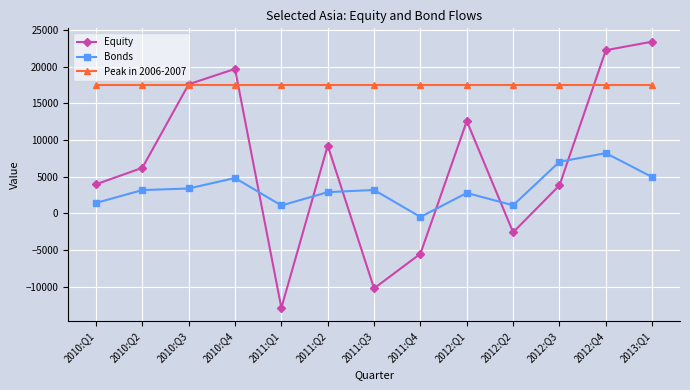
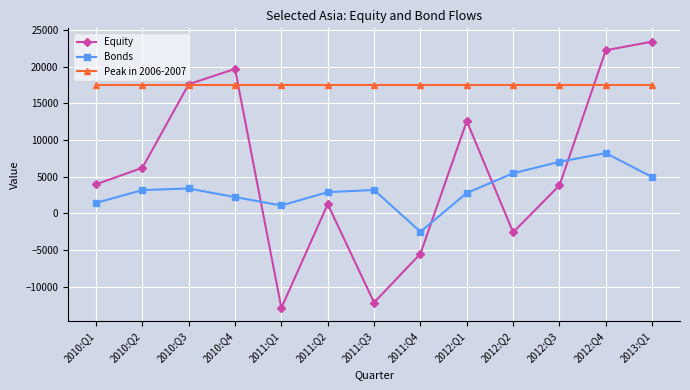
  {
    "Equity": {
      "2010:Q1": 4000,
      "2010:Q2": 6000,
      "2010:Q4": 20000,
      "2011:Q1": -13000,
-     "2011:Q2": 9000,
-     "2011:Q3": -10000,
+     "2011:Q2": 1000,
+     "2011:Q3": -12000,
      "2011:Q4": -6000,
      "2012:Q1": 13000,
      "2012:Q2": -3000,
      "2012:Q3": 4000,
      "2012:Q4": 22000,
      "2013:Q1": 23000
    },
    "Bonds": {
      "2010:Q1": 1000,
      "2010:Q2": 3000,
      "2010:Q3": 3000,
-     "2010:Q4": 5000,
+     "2010:Q4": 2000,
      "2011:Q1": 1000,
      "2011:Q2": 3000,
      "2011:Q3": 3000,
-     "2011:Q4": 0,
+     "2011:Q4": -3000,
      "2012:Q1": 3000,
-     "2012:Q2": 1000,
+     "2012:Q2": 5000,
      "2012:Q3": 7000,
      "2012:Q4": 8000,
      "2013:Q1": 5000
    },
    "Peak in 2006-2007": {
      "2010:Q1": 17000,
      "2010:Q2": 17000,
      "2010:Q4": 17000,
      "2011:Q1": 17000,
      "2011:Q2": 17000,
      "2011:Q3": 17000,
      "2011:Q4": 17000,
      "2012:Q1": 17000,
      "2012:Q2": 17000,
      "2012:Q3": 17000,
      "2012:Q4": 17000,
      "2013:Q1": 17000
    }
  }
